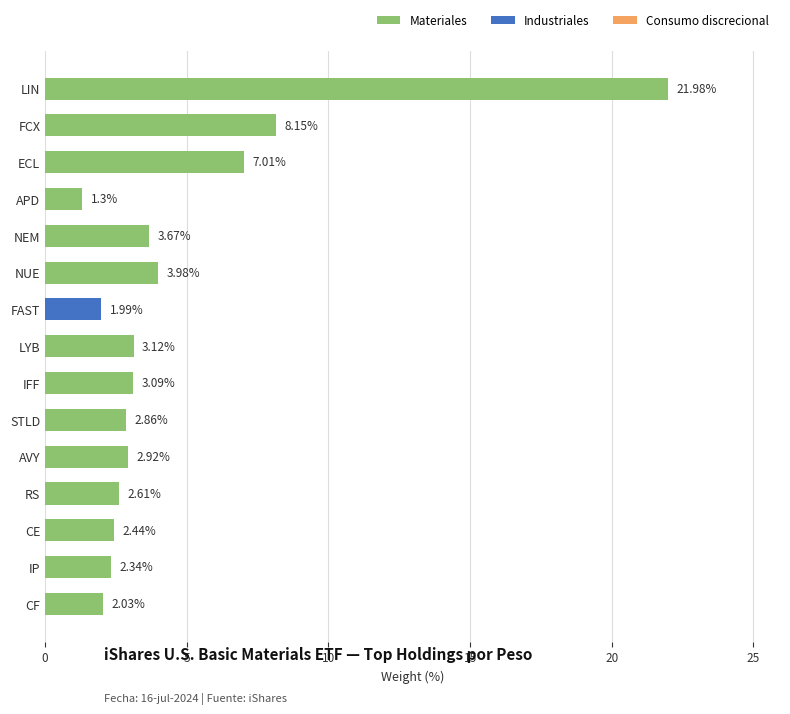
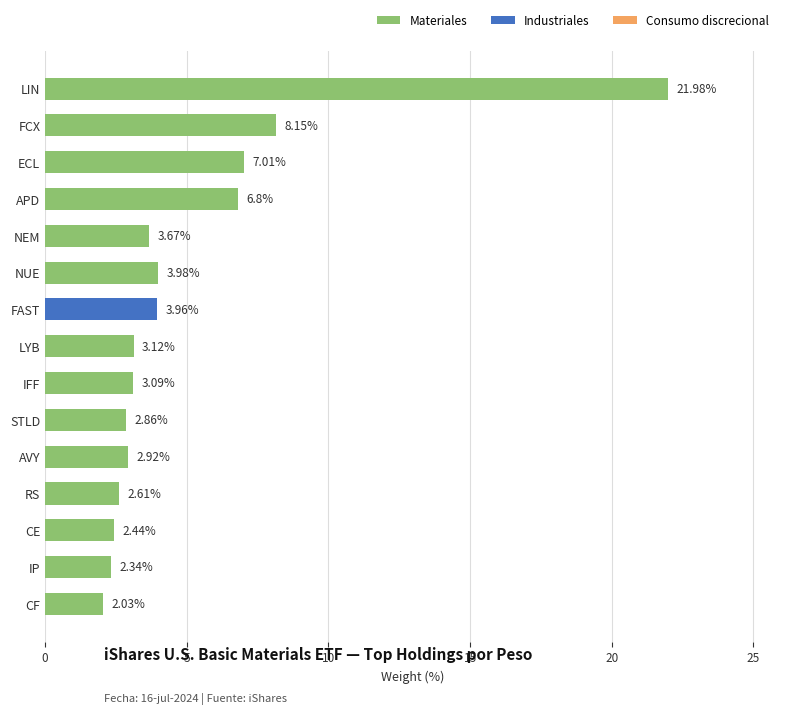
  {
    "LIN": "21.98%",
    "FCX": "8.15%",
    "ECL": "7.01%",
-   "APD": "1.3%",
+   "APD": "6.8%",
    "NEM": "3.67%",
    "NUE": "3.98%",
-   "FAST": "1.99%",
+   "FAST": "3.96%",
    "LYB": "3.12%",
    "IFF": "3.09%",
    "STLD": "2.86%",
    "AVY": "2.92%",
    "RS": "2.61%",
    "CE": "2.44%",
    "IP": "2.34%",
    "CF": "2.03%"
  }
